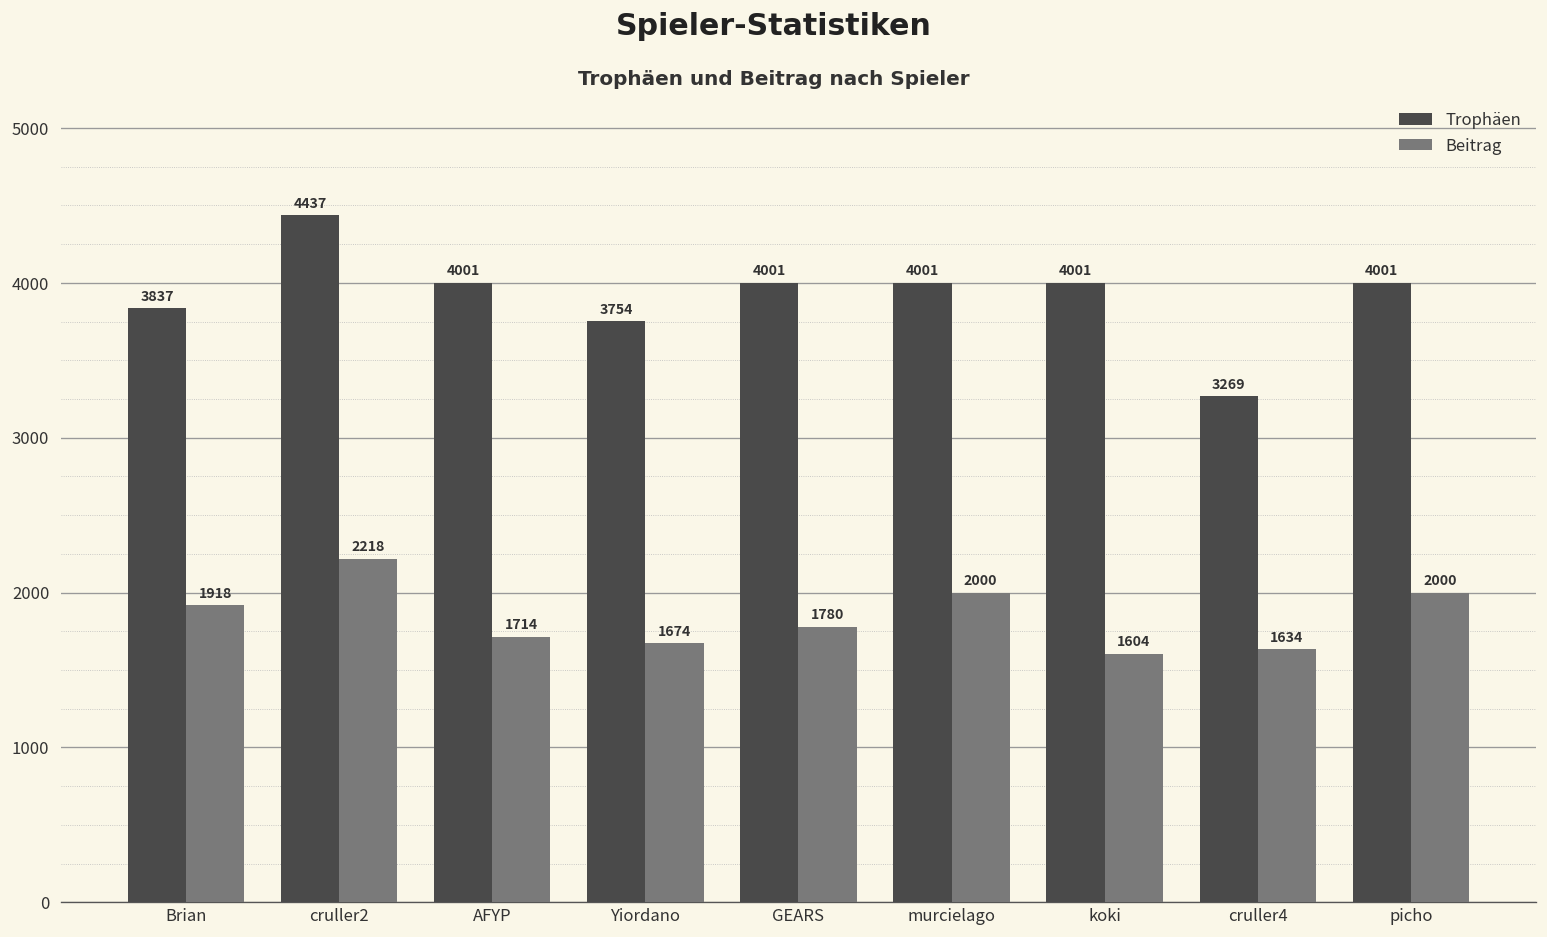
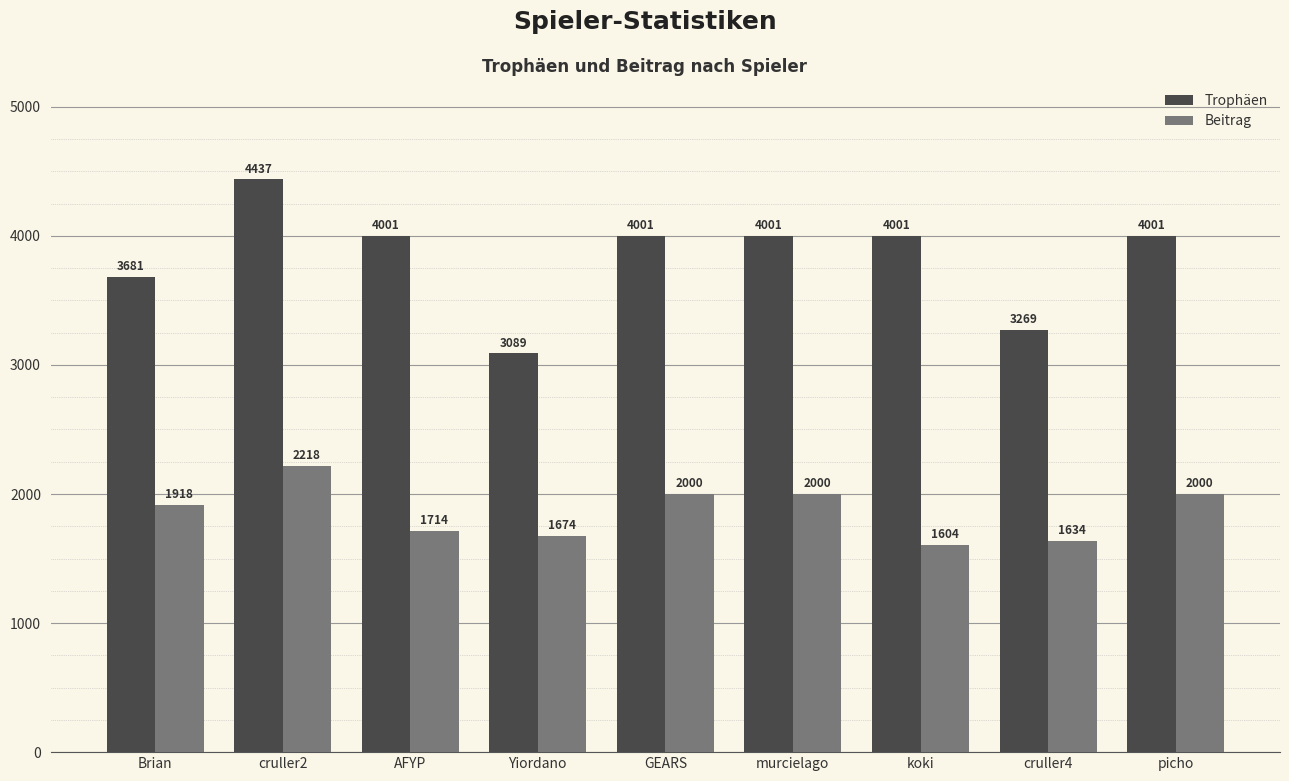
  {
    "Trophäen": {
-     "Brian": 3837,
+     "Brian": 3681,
      "cruller2": 4437,
      "AFYP": 4001,
-     "Yiordano": 3754,
+     "Yiordano": 3089,
      "GEARS": 4001,
      "murcielago": 4001,
      "koki": 4001,
      "cruller4": 3269,
      "picho": 4001
    },
    "Beitrag": {
      "Brian": 1918,
      "cruller2": 2218,
      "AFYP": 1714,
      "Yiordano": 1674,
-     "GEARS": 1780,
+     "GEARS": 2000,
      "murcielago": 2000,
      "koki": 1604,
      "cruller4": 1634,
      "picho": 2000
    }
  }
